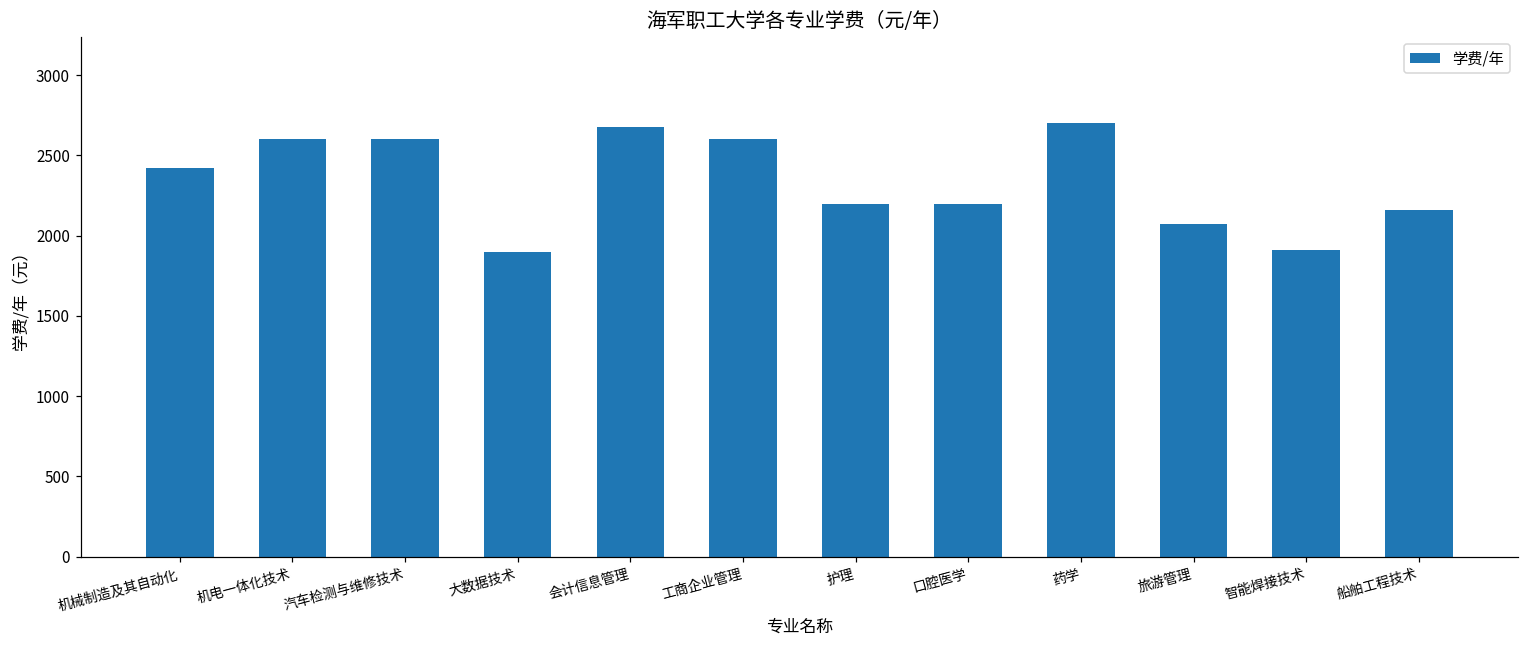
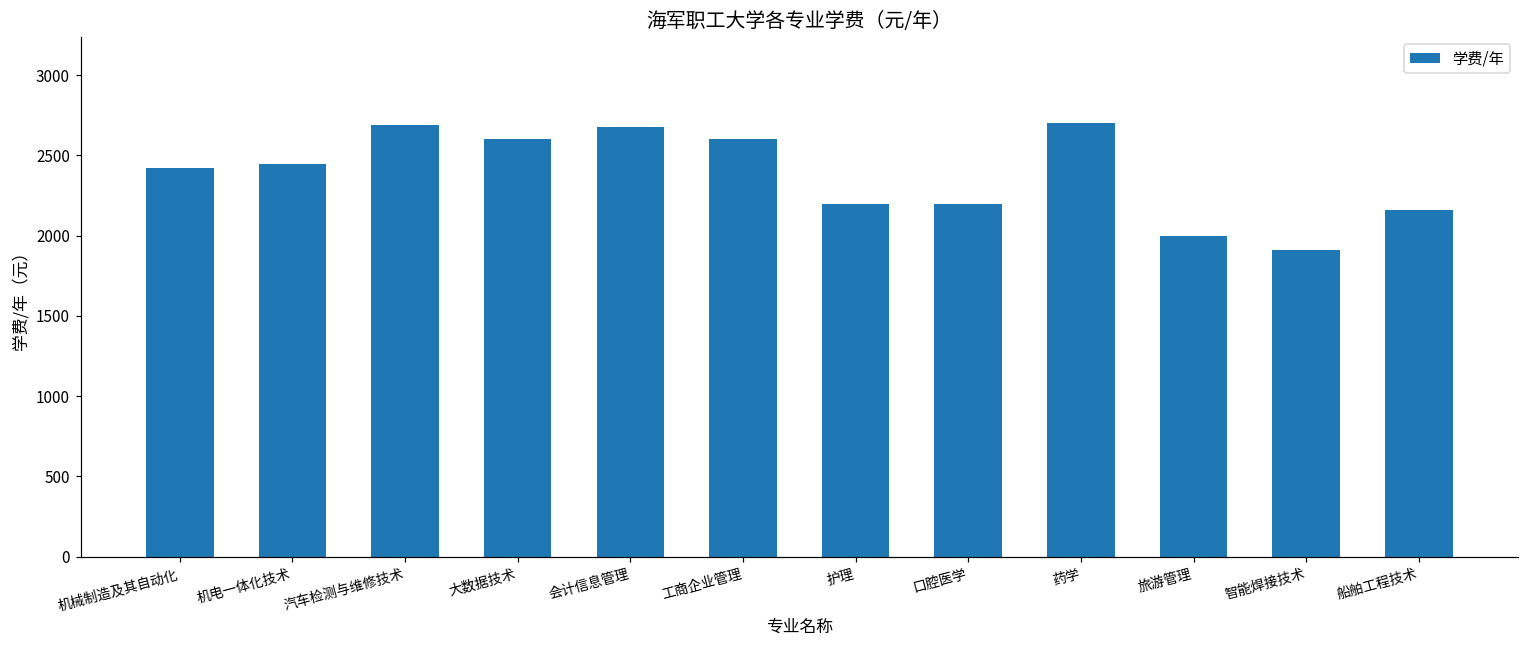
  {
    "机械制造及其自动化": 2420,
-   "机电一体化技术": 2600,
-   "汽车检测与维修技术": 2600,
-   "大数据技术": 1900,
+   "机电一体化技术": 2450,
+   "汽车检测与维修技术": 2690,
+   "大数据技术": 2600,
    "会计信息管理": 2680,
    "工商企业管理": 2600,
    "护理": 2200,
    "口腔医学": 2200,
    "药学": 2700,
-   "旅游管理": 2070,
+   "旅游管理": 2000,
    "智能焊接技术": 1910,
    "船舶工程技术": 2160
  }
